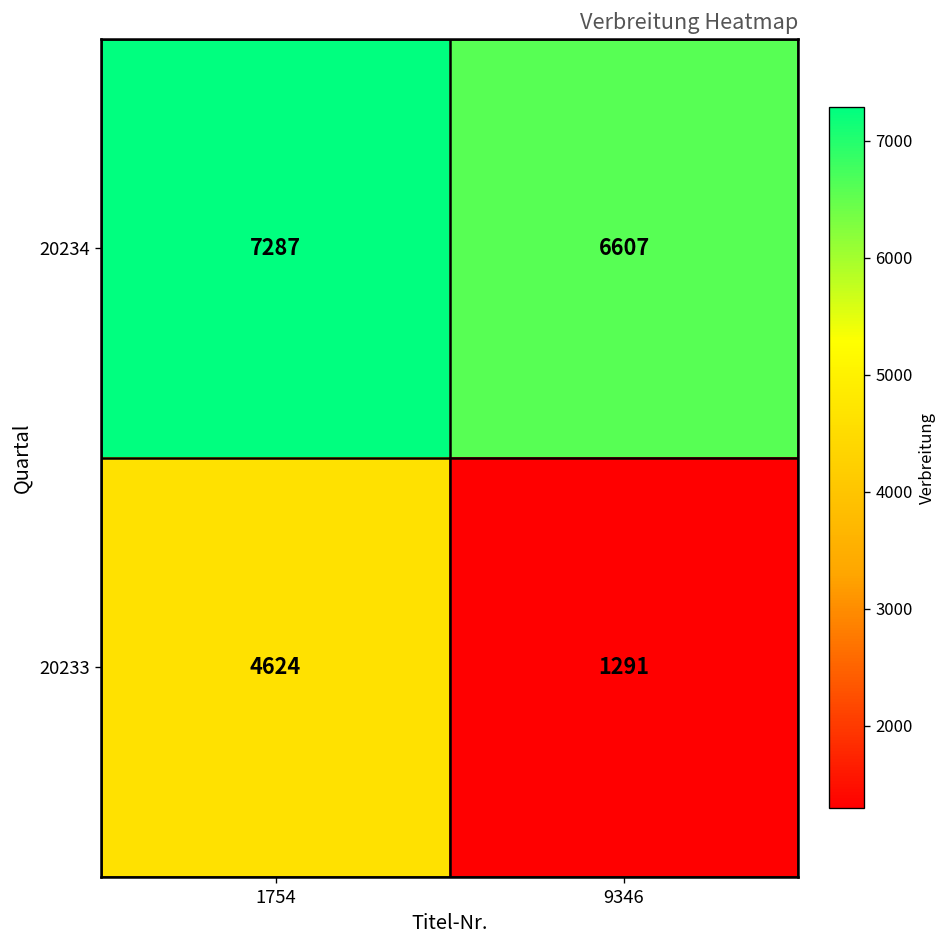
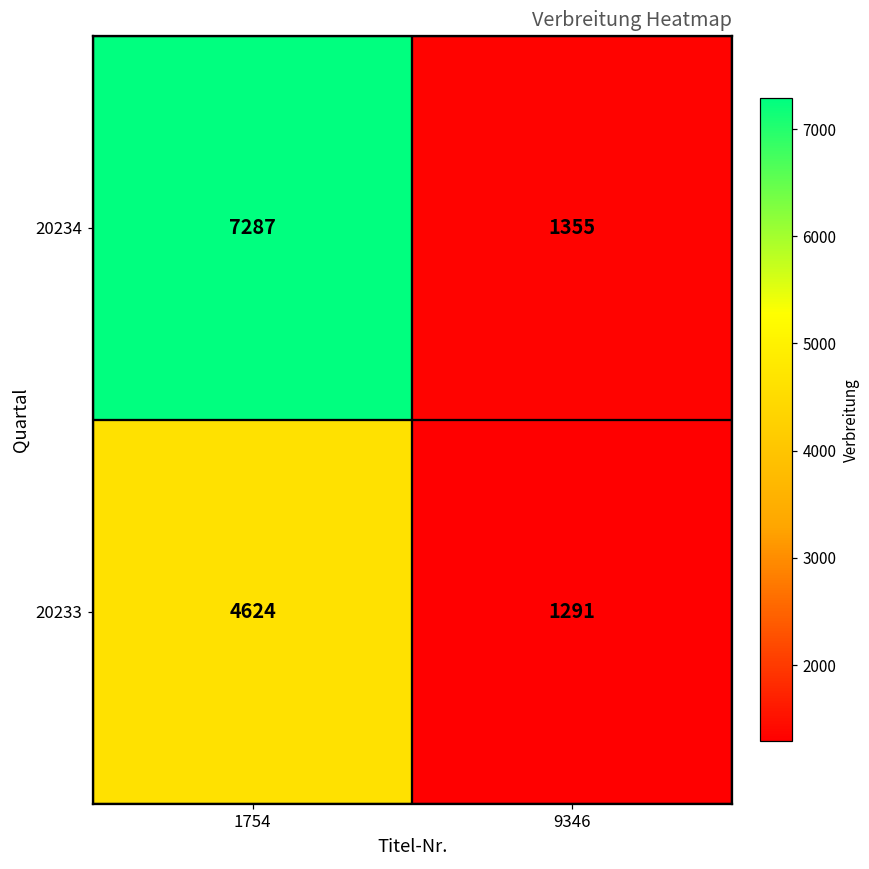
  {
    "20234": {
      "1754": 7287,
-     "9346": 6607
+     "9346": 1355
    },
    "20233": {
      "1754": 4624,
      "9346": 1291
    }
  }
